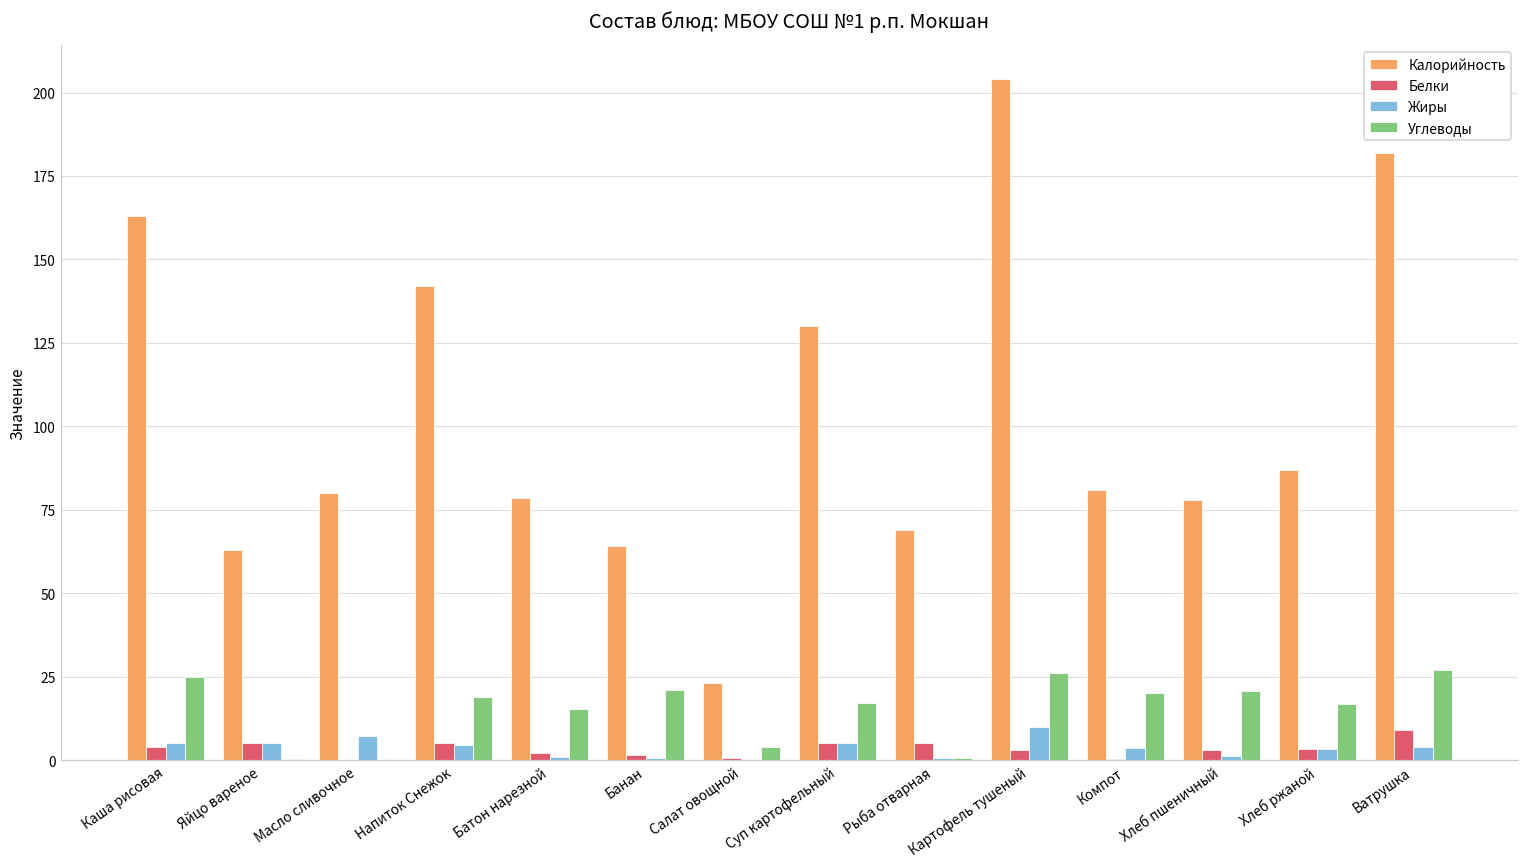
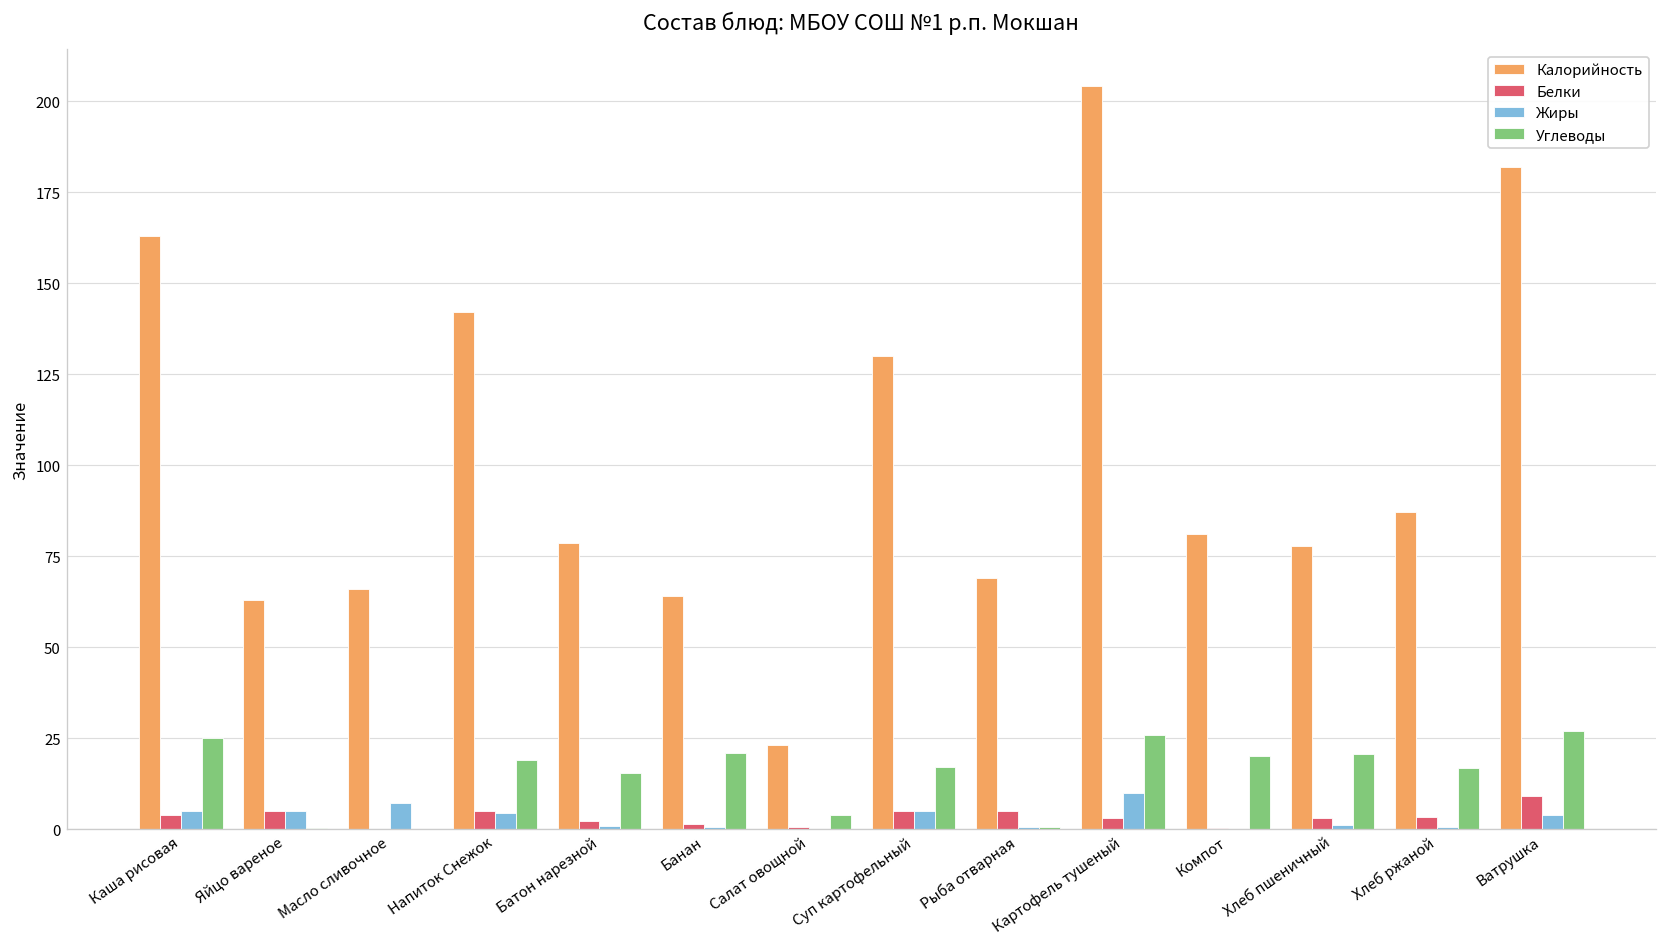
  {
    "Калорийность": {
      "Каша рисовая": 163,
      "Яйцо вареное": 63,
-     "Масло сливочное": 80,
+     "Масло сливочное": 66,
      "Напиток Снежок": 142,
      "Батон нарезной": 79,
      "Банан": 64,
      "Салат овощной": 23,
      "Суп картофельный": 130,
      "Рыба отварная": 69,
      "Картофель тушеный": 204,
      "Компот": 81,
      "Хлеб пшеничный": 78,
      "Хлеб ржаной": 87,
      "Ватрушка": 182
    },
    "Белки": {
      "Каша рисовая": 4,
      "Яйцо вареное": 5,
      "Напиток Снежок": 5,
      "Батон нарезной": 2,
      "Банан": 2,
      "Суп картофельный": 5,
      "Рыба отварная": 5,
      "Картофель тушеный": 3,
      "Хлеб пшеничный": 3,
      "Хлеб ржаной": 3,
      "Ватрушка": 9
    },
    "Жиры": {
      "Каша рисовая": 5,
      "Яйцо вареное": 5,
      "Масло сливочное": 7,
      "Напиток Снежок": 5,
      "Батон нарезной": 1,
      "Салат овощной": 0,
      "Суп картофельный": 5,
      "Картофель тушеный": 10,
-     "Компот": 4,
+     "Компот": 0,
      "Хлеб пшеничный": 1,
-     "Хлеб ржаной": 3,
+     "Хлеб ржаной": 1,
      "Ватрушка": 4
    },
    "Углеводы": {
      "Каша рисовая": 25,
      "Напиток Снежок": 19,
      "Батон нарезной": 15,
      "Банан": 21,
      "Салат овощной": 4,
      "Суп картофельный": 17,
      "Картофель тушеный": 26,
      "Компот": 20,
      "Хлеб пшеничный": 21,
      "Хлеб ржаной": 17,
      "Ватрушка": 27
    }
  }
